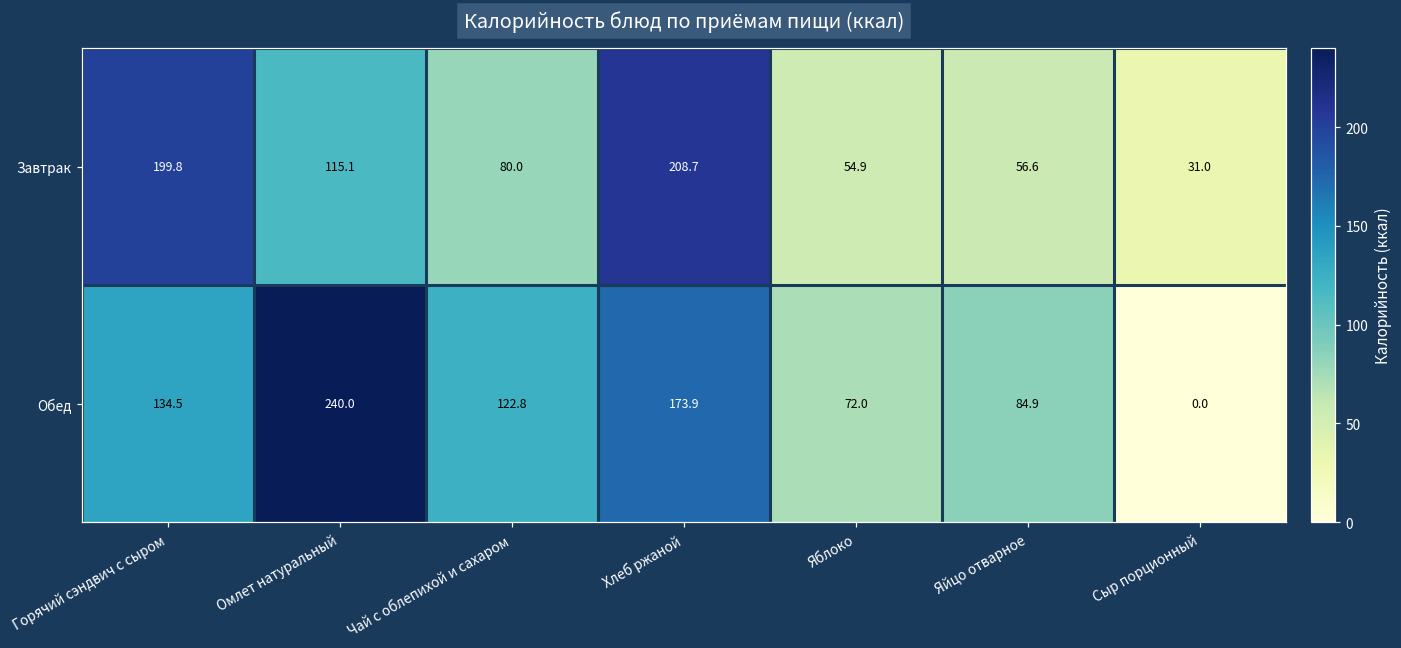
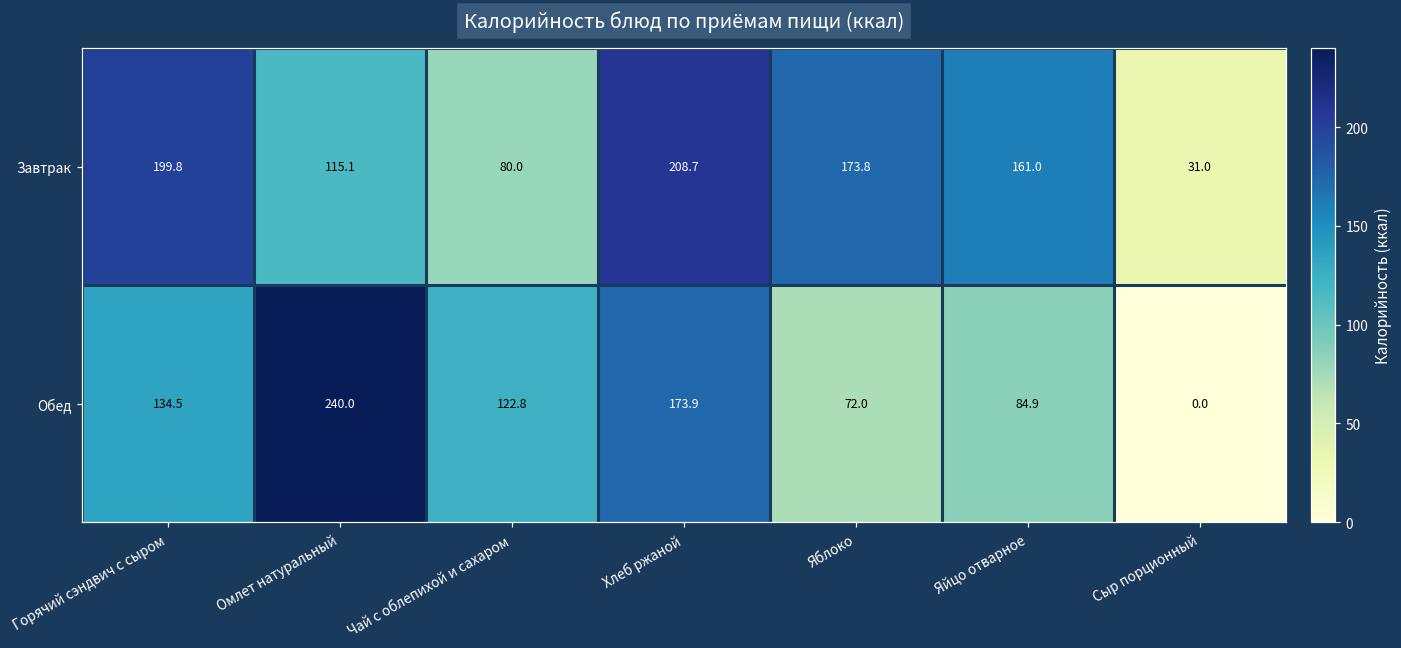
  {
    "Завтрак": {
      "Горячий сэндвич с сыром": 199.8,
      "Омлет натуральный": 115.1,
      "Чай с облепихой и сахаром": 80.0,
      "Хлеб ржаной": 208.7,
-     "Яблоко": 54.9,
-     "Яйцо отварное": 56.6,
+     "Яблоко": 173.8,
+     "Яйцо отварное": 161.0,
      "Сыр порционный": 31.0
    },
    "Обед": {
      "Горячий сэндвич с сыром": 134.5,
      "Омлет натуральный": 240.0,
      "Чай с облепихой и сахаром": 122.8,
      "Хлеб ржаной": 173.9,
      "Яблоко": 72.0,
      "Яйцо отварное": 84.9,
      "Сыр порционный": 0.0
    }
  }
